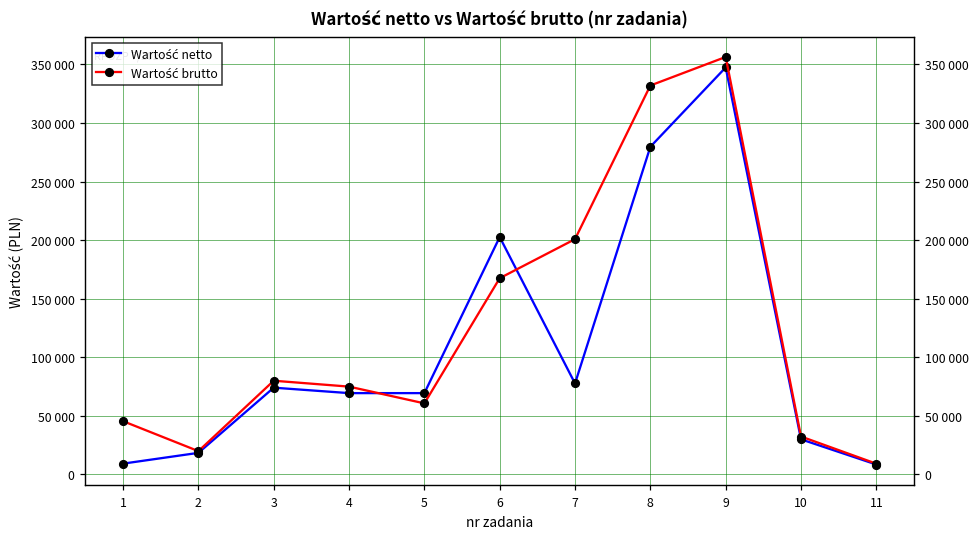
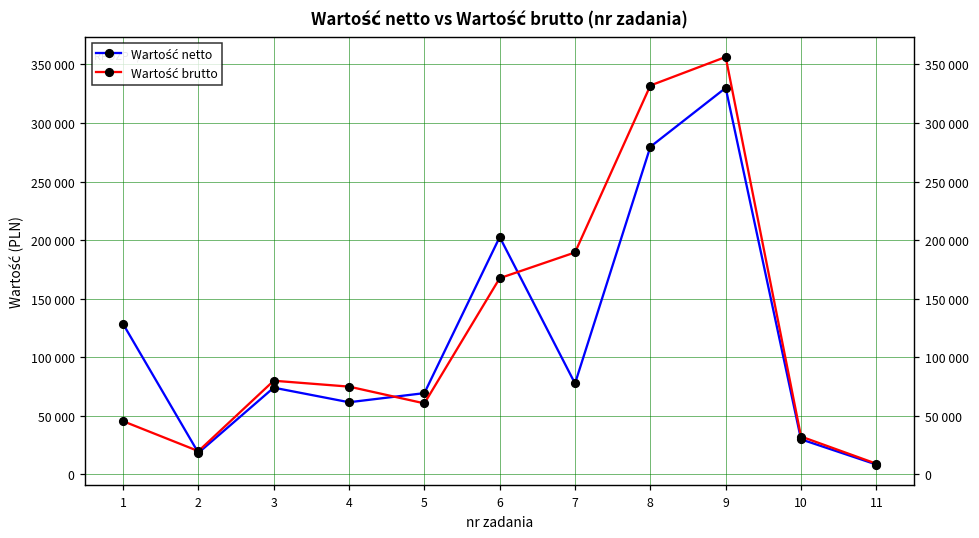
  {
    "Wartość netto": {
-     "1": 9000,
+     "1": 128000,
      "3": 74000,
-     "4": 69000,
+     "4": 62000,
      "5": 69000,
      "6": 203000,
      "7": 78000,
      "8": 280000,
-     "9": 347000,
+     "9": 330000,
      "10": 30000
    },
    "Wartość brutto": {
      "1": 45000,
      "3": 80000,
      "4": 75000,
      "5": 61000,
      "6": 168000,
-     "7": 201000,
+     "7": 190000,
      "8": 332000,
      "9": 356000,
      "10": 32000
    }
  }
